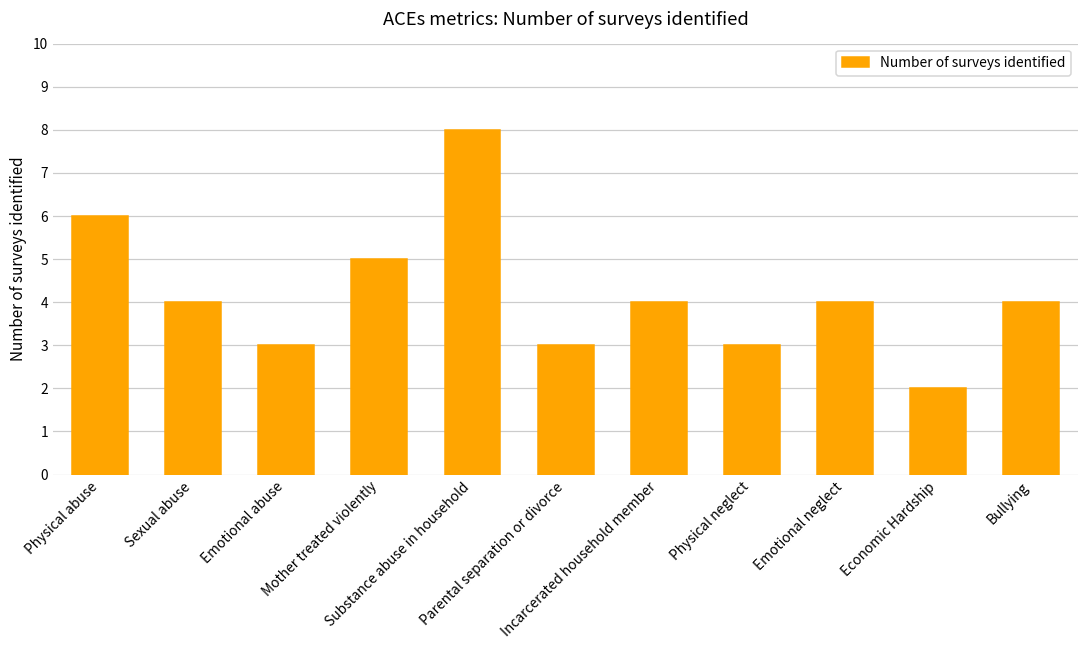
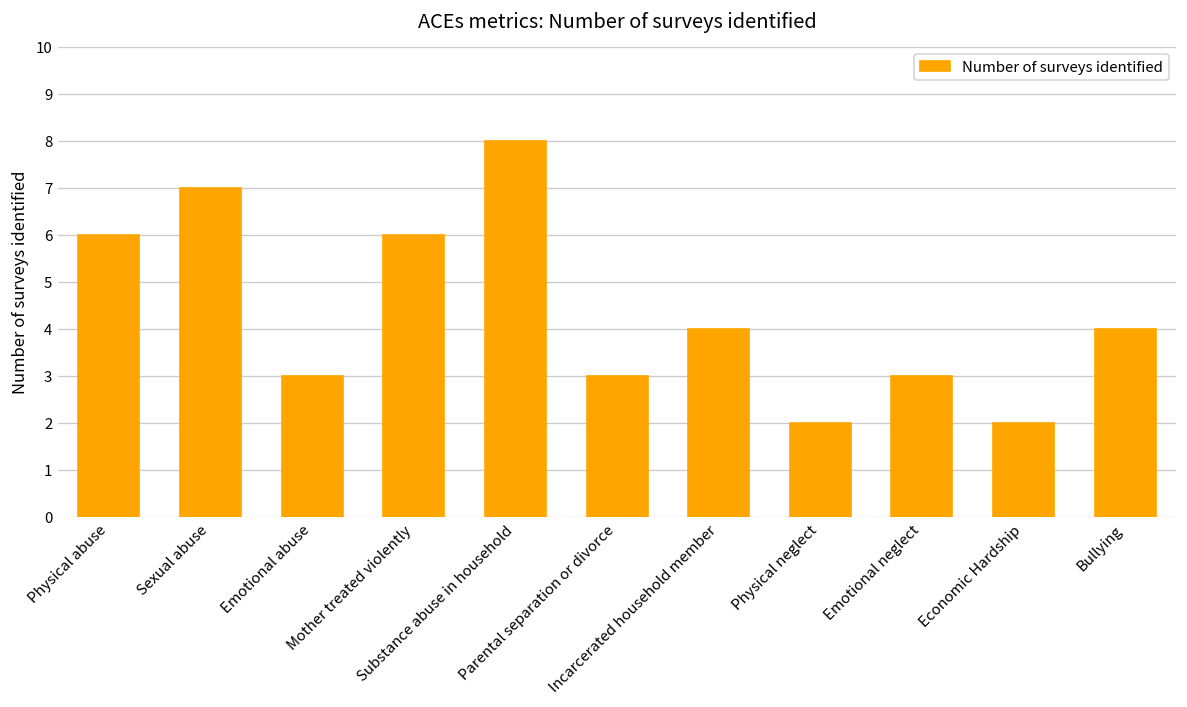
  {
    "Physical abuse": 6,
-   "Sexual abuse": 4,
+   "Sexual abuse": 7,
    "Emotional abuse": 3,
-   "Mother treated violently": 5,
+   "Mother treated violently": 6,
    "Substance abuse in household": 8,
    "Parental separation or divorce": 3,
    "Incarcerated household member": 4,
-   "Physical neglect": 3,
-   "Emotional neglect": 4,
+   "Physical neglect": 2,
+   "Emotional neglect": 3,
    "Economic Hardship": 2,
    "Bullying": 4
  }
